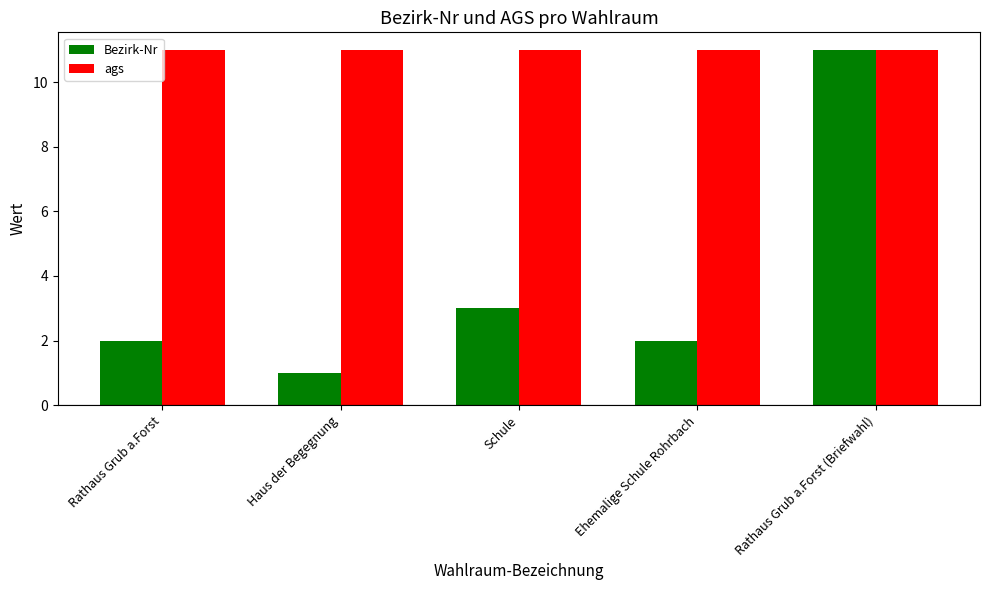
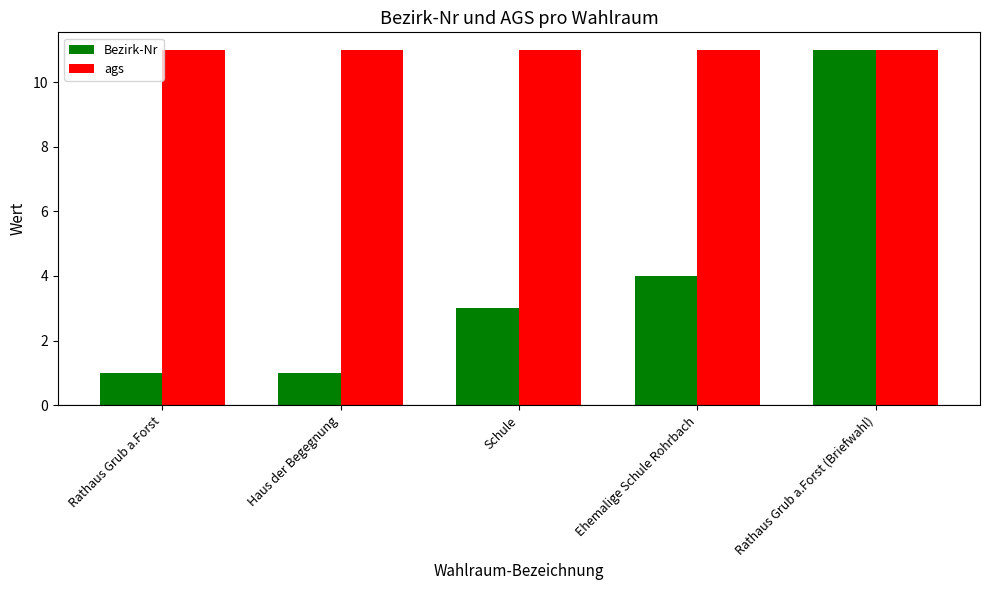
  {
    "Bezirk-Nr": {
-     "Rathaus Grub a.Forst": 2,
+     "Rathaus Grub a.Forst": 1,
      "Haus der Begegnung": 1,
      "Schule": 3,
-     "Ehemalige Schule Rohrbach": 2,
+     "Ehemalige Schule Rohrbach": 4,
      "Rathaus Grub a.Forst (Briefwahl)": 11
    },
    "ags": {
      "Rathaus Grub a.Forst": 11,
      "Haus der Begegnung": 11,
      "Schule": 11,
      "Ehemalige Schule Rohrbach": 11,
      "Rathaus Grub a.Forst (Briefwahl)": 11
    }
  }
